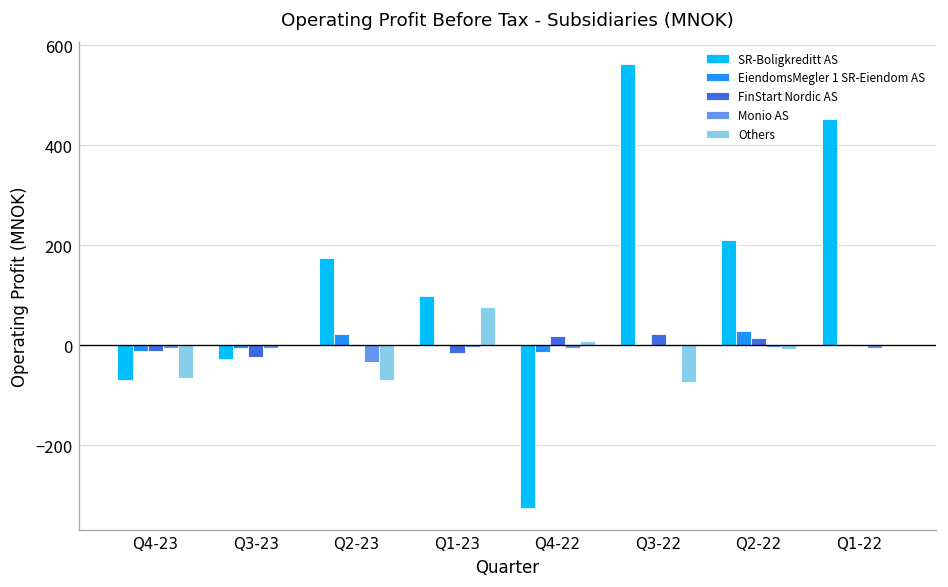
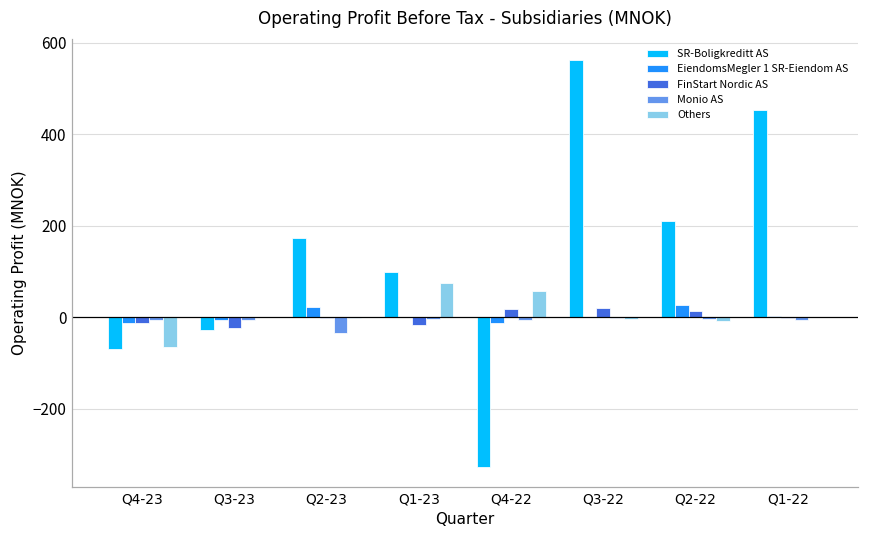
  {
    "Others": {
      "Q4-23": -70,
-     "Q2-23": -70,
+     "Q2-23": 0,
      "Q1-23": 80,
-     "Q4-22": 10,
-     "Q3-22": -70,
+     "Q4-22": 60,
+     "Q3-22": 0,
      "Q2-22": -10
    }
  }
